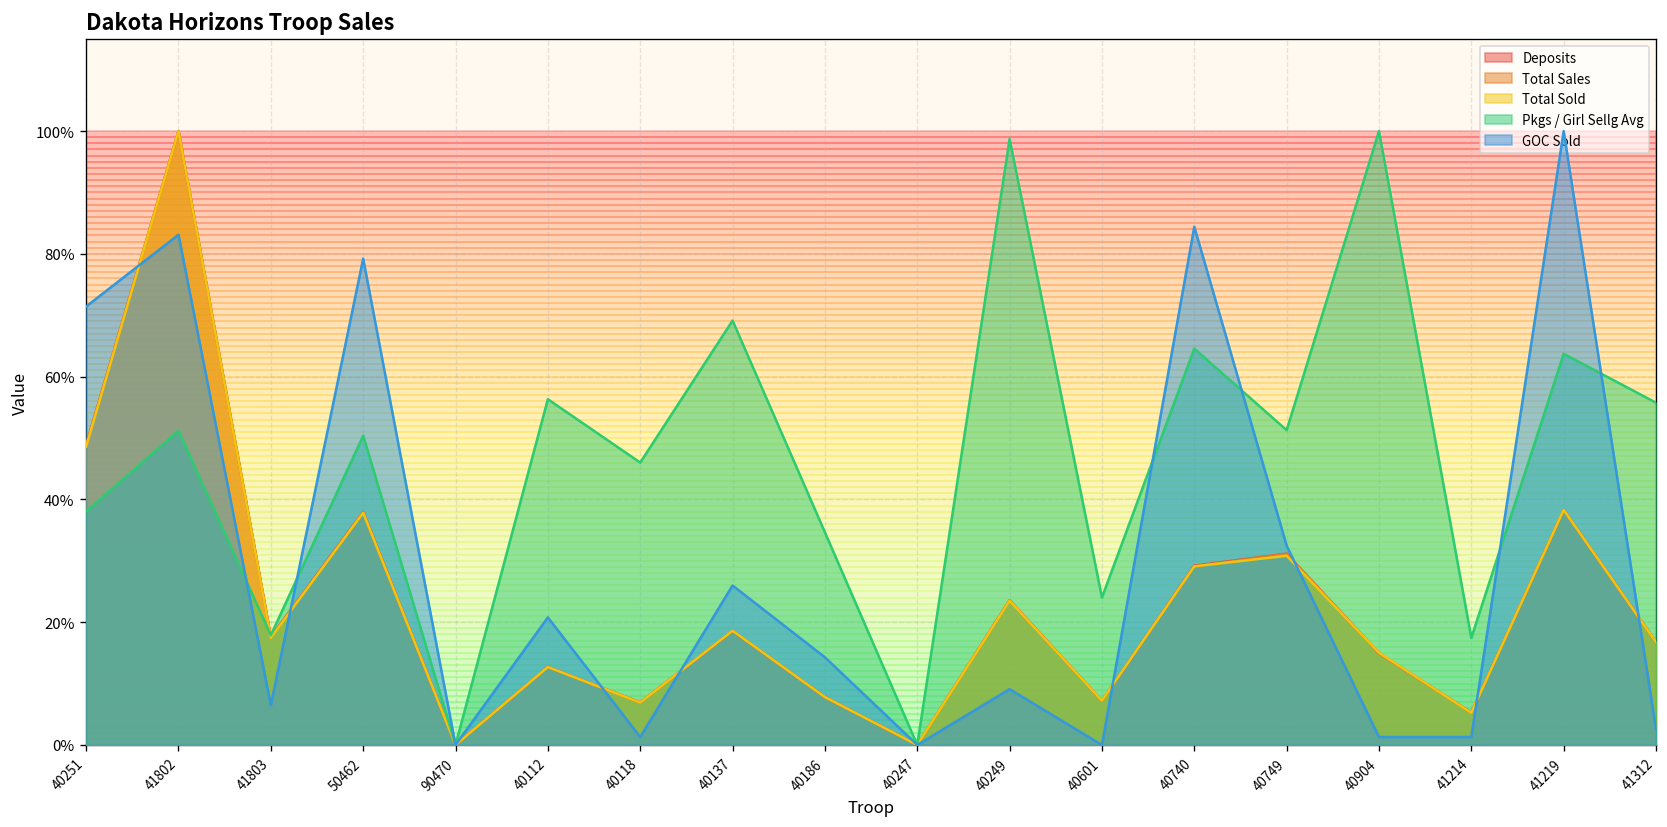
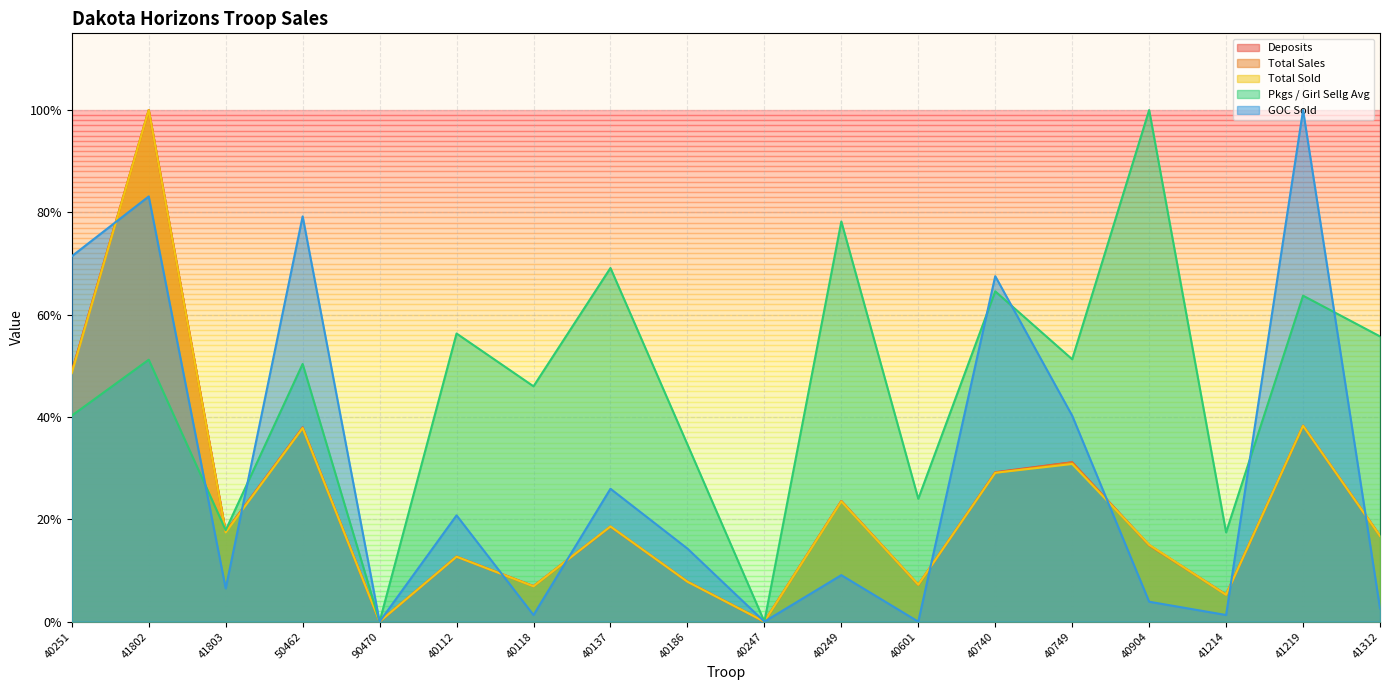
  {
    "Pkgs / Girl Sellg Avg": {
-     "40251": "38%",
+     "40251": "40%",
      "41802": "51%",
      "50462": "50%",
      "40112": "56%",
      "40118": "46%",
      "40137": "69%",
      "40186": "35%",
-     "40249": "99%",
+     "40249": "78%",
      "40601": "24%",
      "40740": "65%",
      "40749": "51%",
      "40904": "100%",
      "41214": "17%",
      "41219": "64%",
      "41312": "56%"
    },
    "GOC Sold": {
      "40251": "71%",
      "41802": "83%",
      "41803": "6%",
      "50462": "79%",
      "40112": "21%",
      "40118": "1%",
      "40137": "26%",
      "40186": "14%",
      "40249": "9%",
      "40601": "0%",
-     "40740": "84%",
-     "40749": "32%",
-     "40904": "1%",
+     "40740": "68%",
+     "40749": "40%",
+     "40904": "4%",
      "41214": "1%",
      "41312": "3%"
    }
  }
